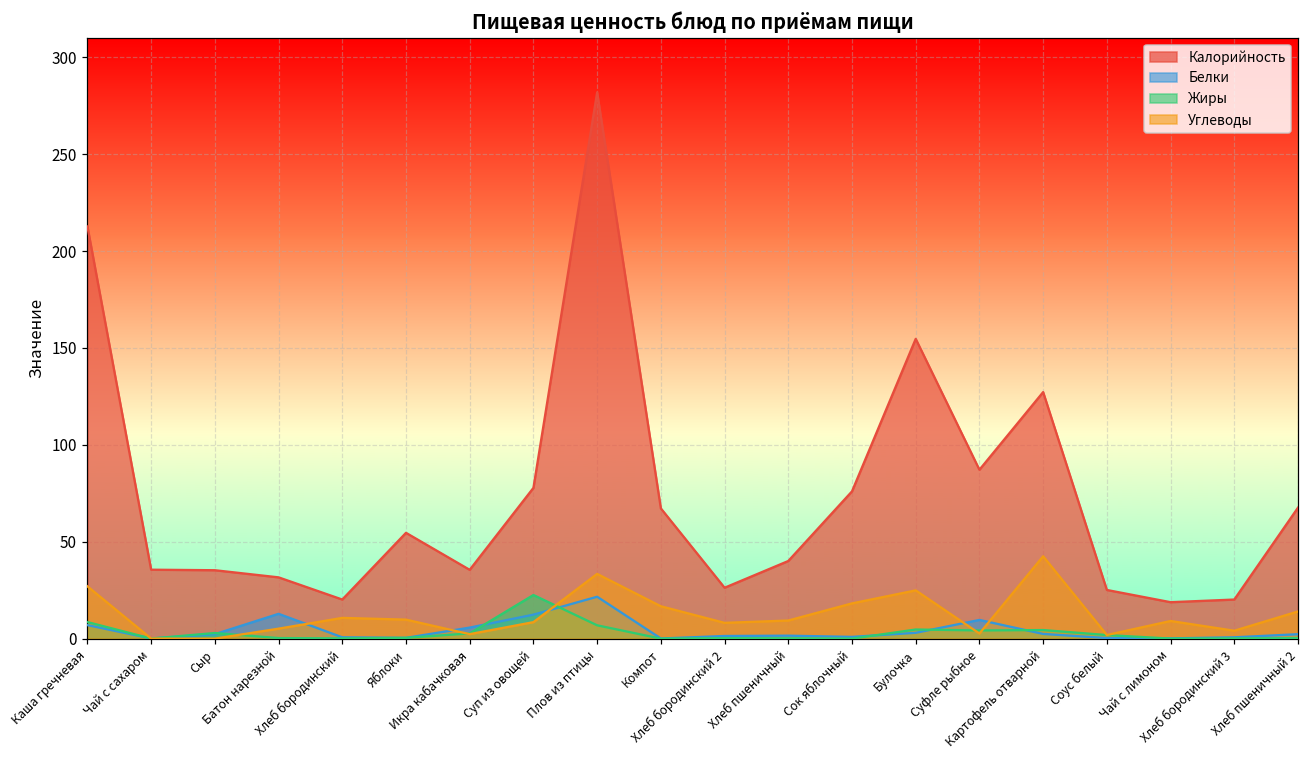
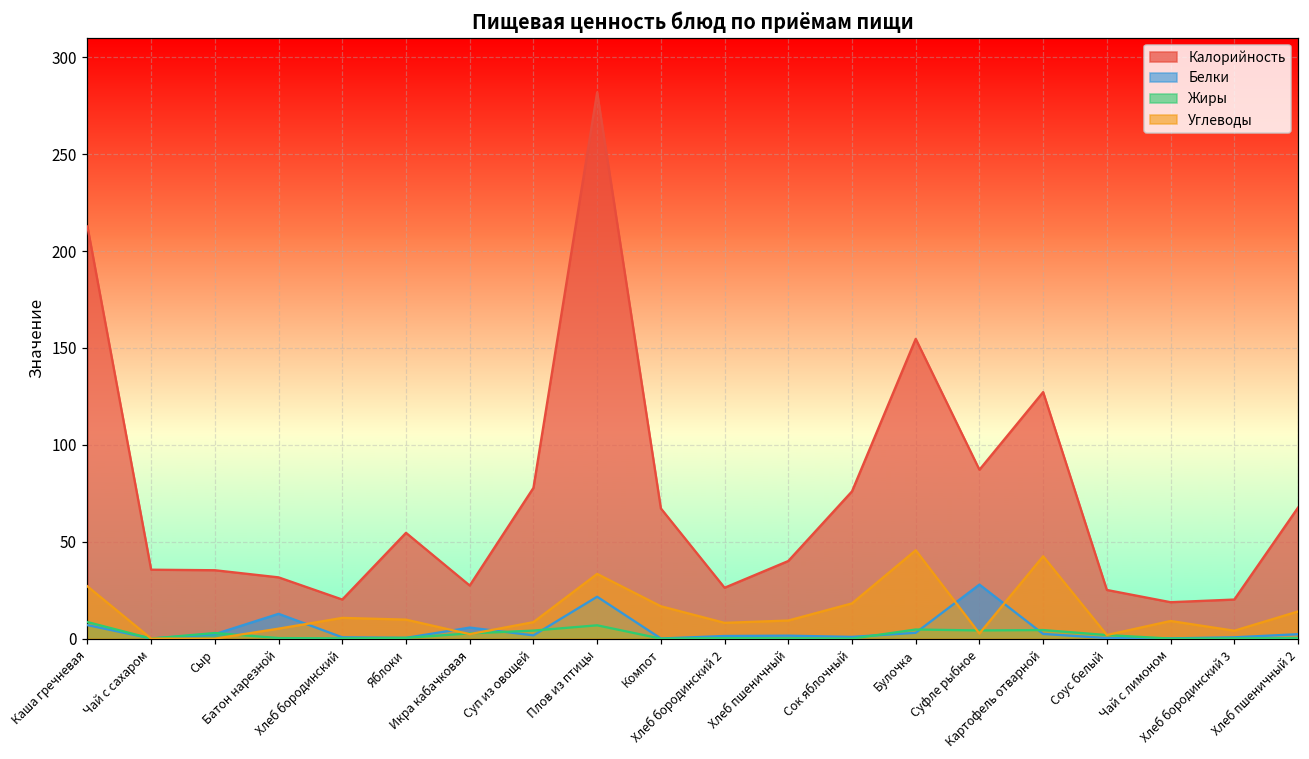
  {
    "Калорийность": {
      "Каша гречневая": 213,
      "Чай с сахаром": 36,
      "Сыр": 35,
      "Батон нарезной": 32,
      "Хлеб бородинский": 20,
      "Яблоки": 55,
-     "Икра кабачковая": 36,
+     "Икра кабачковая": 27,
      "Суп из овощей": 78,
      "Плов из птицы": 282,
      "Компот": 67,
      "Хлеб бородинский 2": 26,
      "Хлеб пшеничный": 40,
      "Сок яблочный": 76,
      "Булочка": 155,
      "Суфле рыбное": 87,
      "Картофель отварной": 127,
      "Соус белый": 25,
      "Чай с лимоном": 19,
      "Хлеб бородинский 3": 20,
      "Хлеб пшеничный 2": 68
    },
    "Белки": {
      "Каша гречневая": 7,
      "Батон нарезной": 13,
      "Икра кабачковая": 6,
-     "Суп из овощей": 12,
+     "Суп из овощей": 2,
      "Плов из птицы": 22,
      "Булочка": 3,
-     "Суфле рыбное": 10,
+     "Суфле рыбное": 28,
      "Картофель отварной": 2,
      "Соус белый": 0,
      "Хлеб пшеничный 2": 2
    },
    "Жиры": {
      "Каша гречневая": 9,
      "Батон нарезной": 0,
-     "Суп из овощей": 23,
+     "Суп из овощей": 4,
      "Плов из птицы": 7,
      "Булочка": 5,
      "Суфле рыбное": 4,
      "Картофель отварной": 4,
      "Хлеб пшеничный 2": 0
    },
    "Углеводы": {
      "Каша гречневая": 27,
      "Сыр": 0,
      "Батон нарезной": 5,
      "Хлеб бородинский": 11,
      "Яблоки": 10,
      "Суп из овощей": 9,
      "Плов из птицы": 33,
      "Компот": 17,
      "Хлеб бородинский 2": 8,
      "Хлеб пшеничный": 9,
      "Сок яблочный": 18,
-     "Булочка": 25,
+     "Булочка": 46,
      "Суфле рыбное": 3,
      "Картофель отварной": 43,
      "Чай с лимоном": 9,
      "Хлеб бородинский 3": 4,
      "Хлеб пшеничный 2": 14
    }
  }
